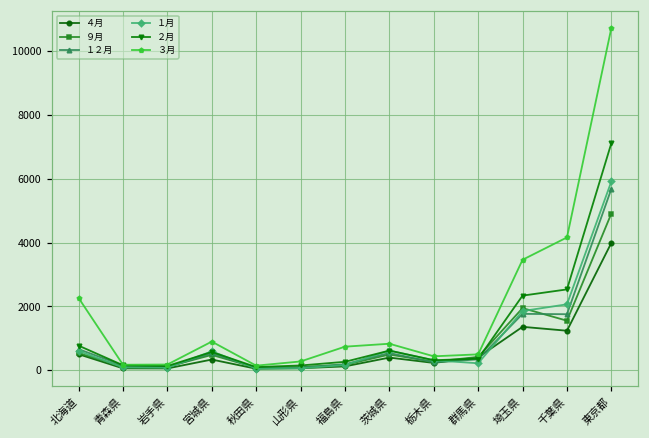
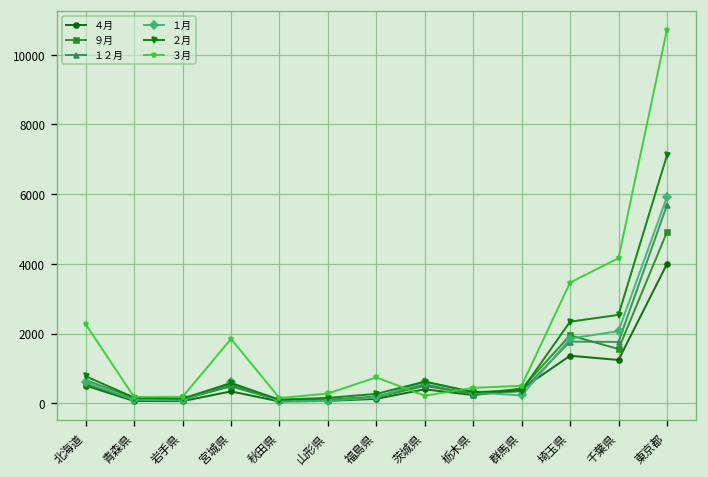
  {
    "３月": {
      "北海道": 2300,
-     "宮城県": 900,
+     "宮城県": 1800,
      "山形県": 300,
      "福島県": 700,
-     "茨城県": 800,
+     "茨城県": 200,
      "栃木県": 400,
      "埼玉県": 3500,
      "千葉県": 4200,
      "東京都": 10700
    }
  }
